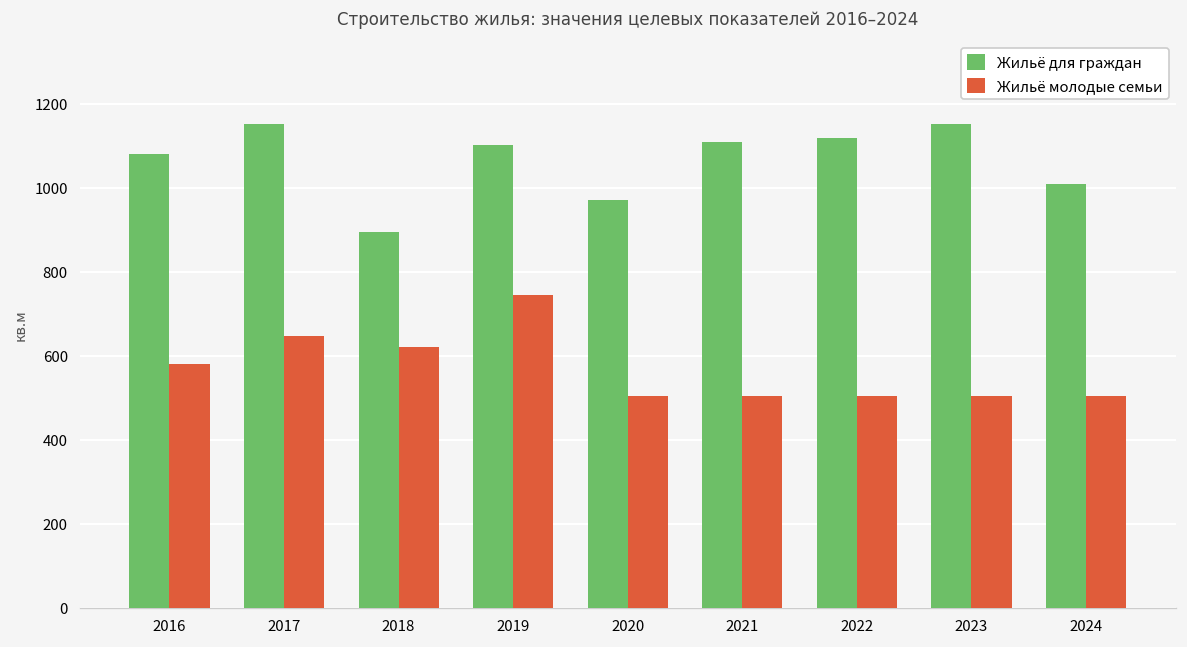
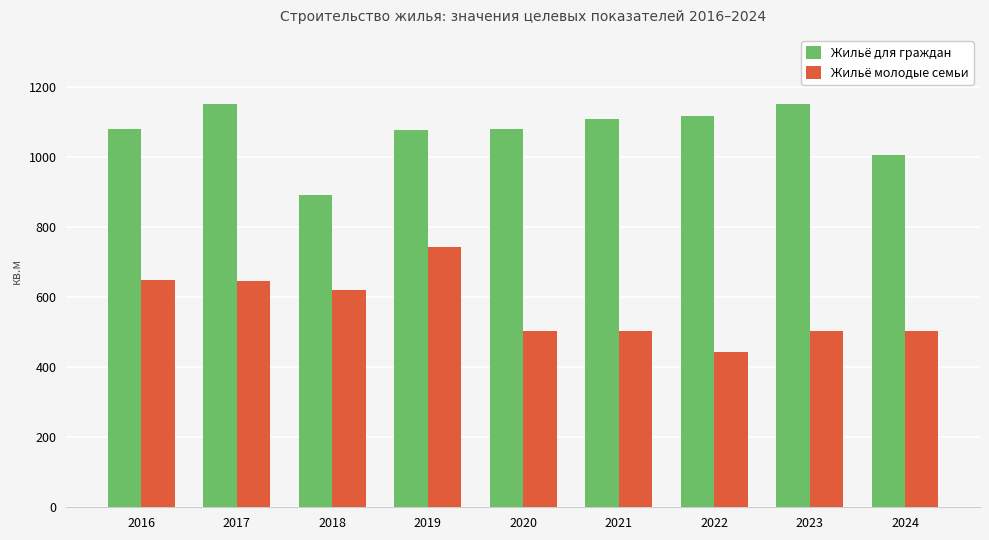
  {
    "Жильё для граждан": {
      "2016": 1080,
      "2017": 1150,
      "2018": 890,
-     "2019": 1100,
-     "2020": 970,
+     "2019": 1080,
+     "2020": 1080,
      "2021": 1110,
      "2022": 1120,
      "2023": 1150,
      "2024": 1010
    },
    "Жильё молодые семьи": {
-     "2016": 580,
+     "2016": 650,
      "2017": 650,
      "2018": 620,
      "2019": 740,
      "2020": 500,
      "2021": 500,
-     "2022": 500,
+     "2022": 440,
      "2023": 500,
      "2024": 500
    }
  }
